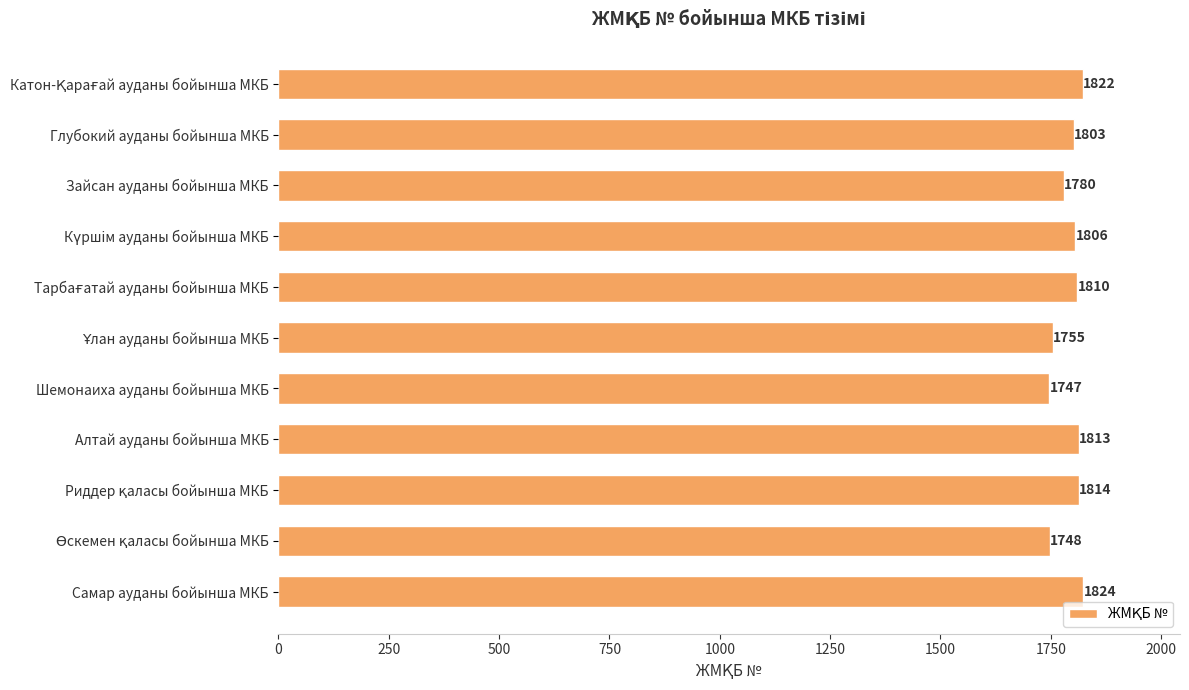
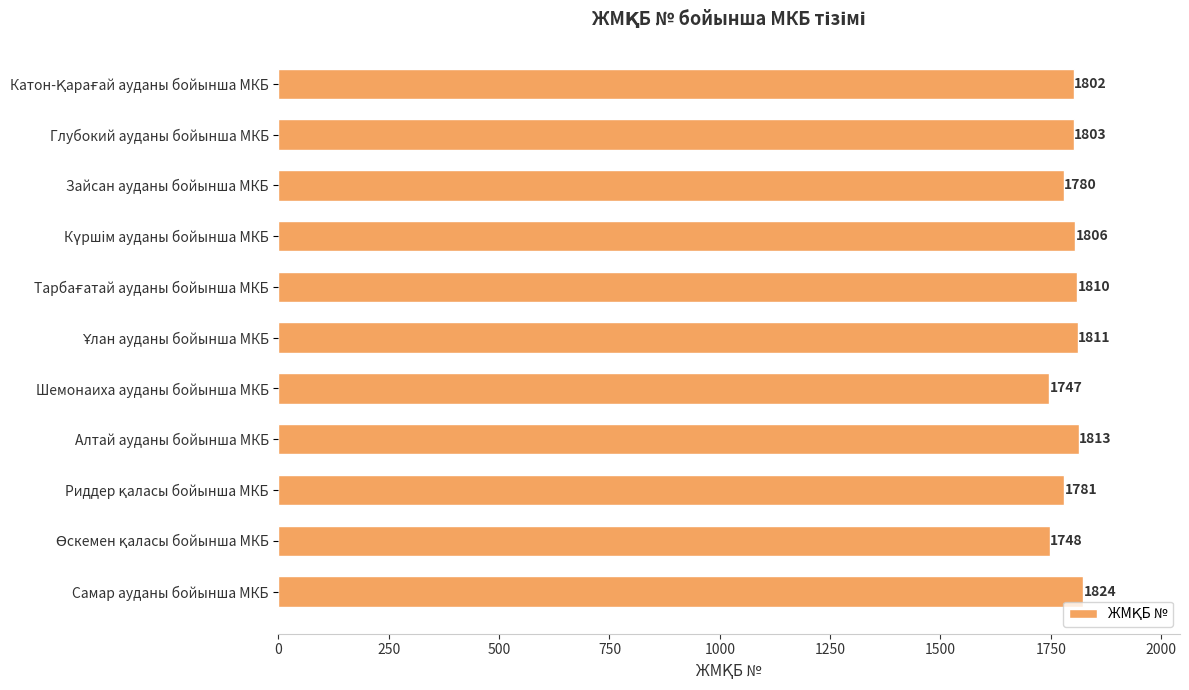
  {
-   "Катон-Қарағай ауданы бойынша МКБ": 1822,
+   "Катон-Қарағай ауданы бойынша МКБ": 1802,
    "Глубокий ауданы бойынша МКБ": 1803,
    "Зайсан ауданы бойынша МКБ": 1780,
    "Күршім ауданы бойынша МКБ": 1806,
    "Тарбағатай ауданы бойынша МКБ": 1810,
-   "Ұлан ауданы бойынша МКБ": 1755,
+   "Ұлан ауданы бойынша МКБ": 1811,
    "Шемонаиха ауданы бойынша МКБ": 1747,
    "Алтай ауданы бойынша МКБ": 1813,
-   "Риддер қаласы бойынша МКБ": 1814,
+   "Риддер қаласы бойынша МКБ": 1781,
    "Өскемен қаласы бойынша МКБ": 1748,
    "Самар ауданы бойынша МКБ": 1824
  }
